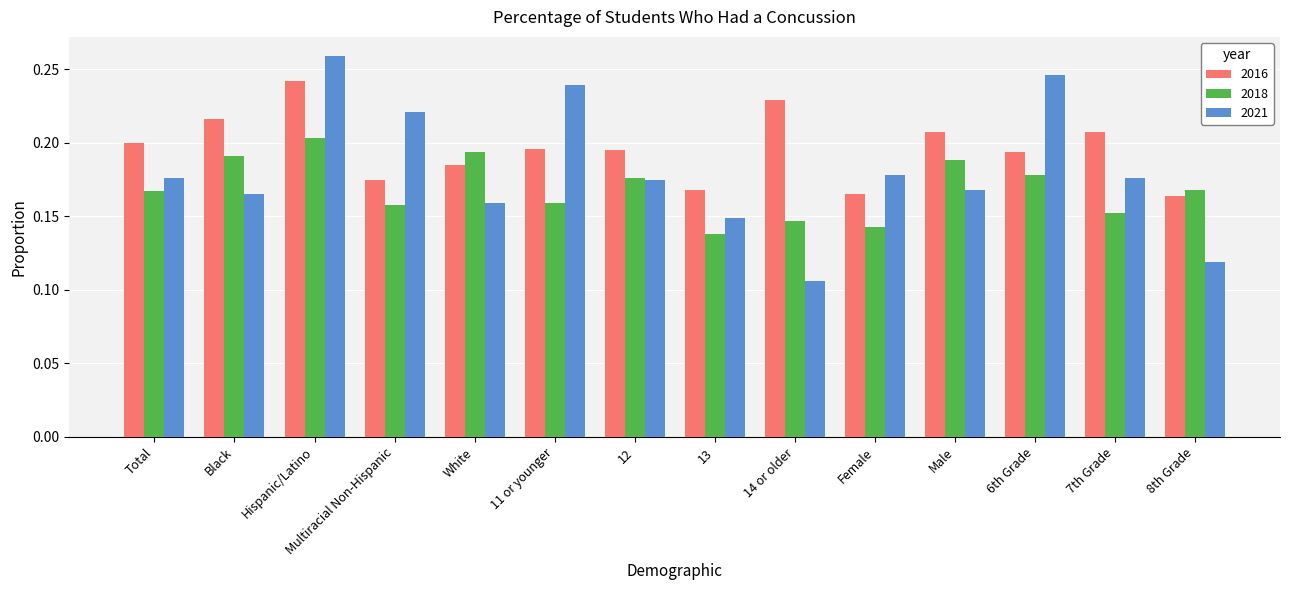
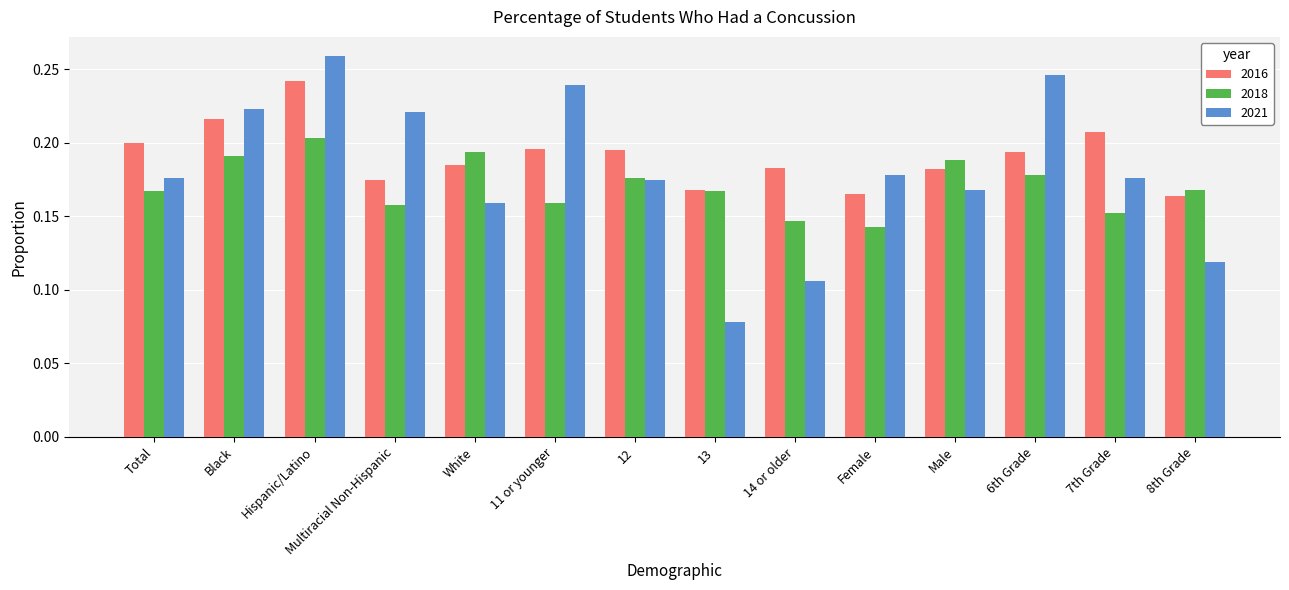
  {
    "2016": {
      "Total": 0.200,
      "Black": 0.216,
      "Hispanic/Latino": 0.242,
      "Multiracial Non-Hispanic": 0.175,
      "White": 0.185,
      "11 or younger": 0.196,
      "12": 0.195,
      "13": 0.168,
-     "14 or older": 0.229,
+     "14 or older": 0.183,
      "Female": 0.165,
-     "Male": 0.207,
+     "Male": 0.182,
      "6th Grade": 0.194,
      "7th Grade": 0.207,
      "8th Grade": 0.164
    },
    "2018": {
      "Total": 0.167,
      "Black": 0.191,
      "Hispanic/Latino": 0.203,
      "Multiracial Non-Hispanic": 0.158,
      "White": 0.194,
      "11 or younger": 0.159,
      "12": 0.176,
-     "13": 0.138,
+     "13": 0.167,
      "14 or older": 0.147,
      "Female": 0.143,
      "Male": 0.188,
      "6th Grade": 0.178,
      "7th Grade": 0.152,
      "8th Grade": 0.168
    },
    "2021": {
      "Total": 0.176,
-     "Black": 0.165,
+     "Black": 0.223,
      "Hispanic/Latino": 0.259,
      "Multiracial Non-Hispanic": 0.221,
      "White": 0.159,
      "11 or younger": 0.239,
      "12": 0.175,
-     "13": 0.149,
+     "13": 0.078,
      "14 or older": 0.106,
      "Female": 0.178,
      "Male": 0.168,
      "6th Grade": 0.246,
      "7th Grade": 0.176,
      "8th Grade": 0.119
    }
  }
